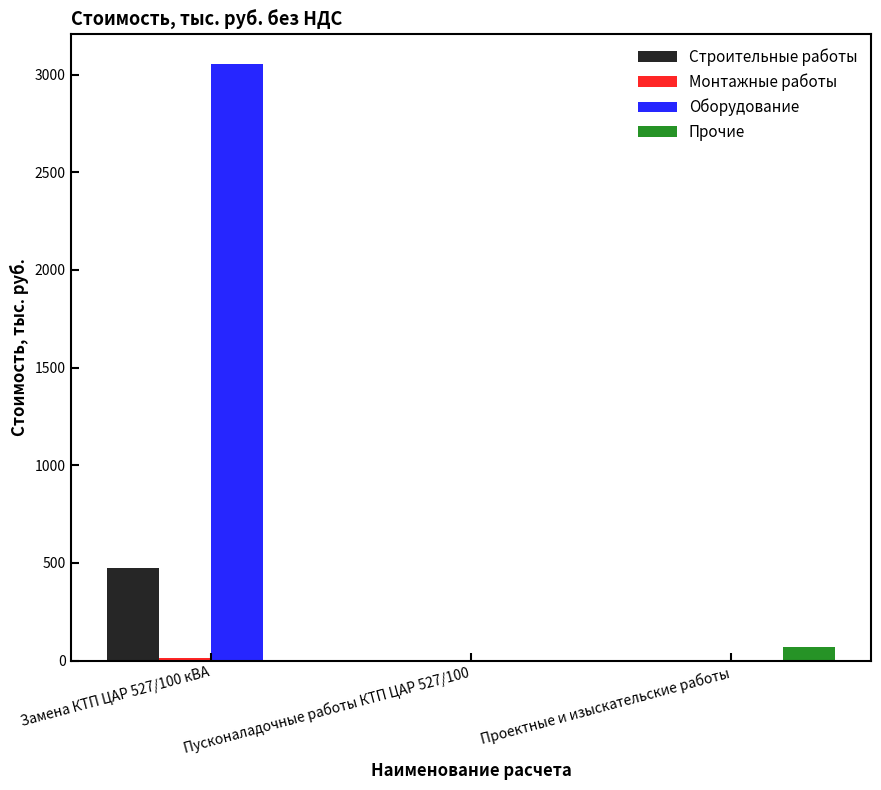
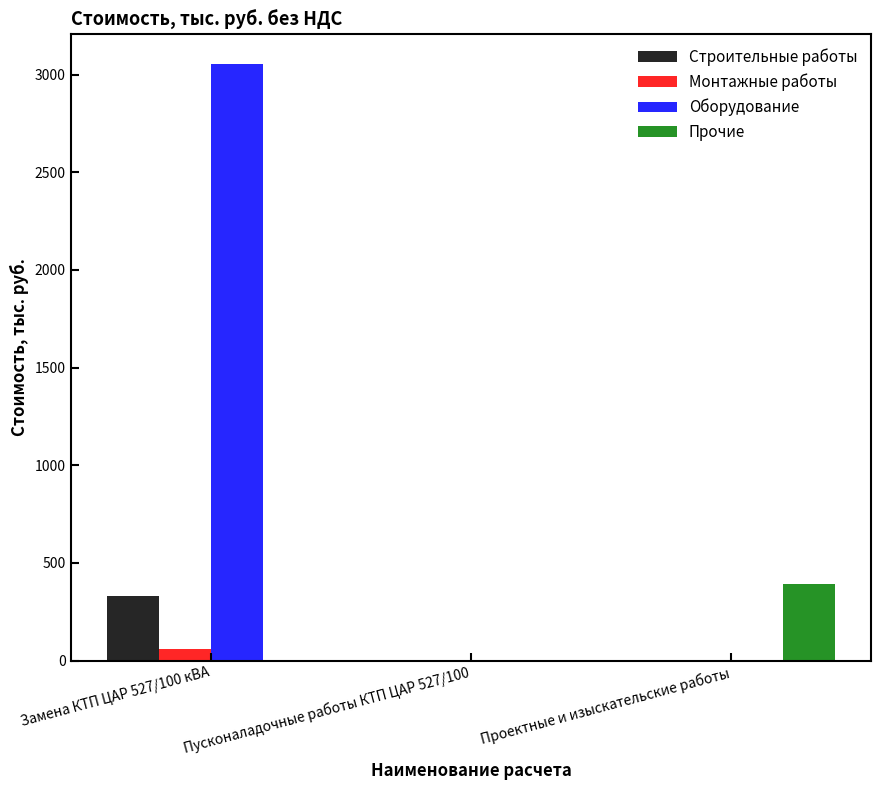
  {
    "Строительные работы": {
-     "Замена КТП ЦАР 527/100 кВА": 470,
+     "Замена КТП ЦАР 527/100 кВА": 330,
      "Пусконаладочные работы КТП ЦАР 527/100": 0,
      "Проектные и изыскательские работы": 0
    },
    "Монтажные работы": {
-     "Замена КТП ЦАР 527/100 кВА": 10,
+     "Замена КТП ЦАР 527/100 кВА": 60,
      "Пусконаладочные работы КТП ЦАР 527/100": 0,
      "Проектные и изыскательские работы": 0
    },
    "Оборудование": {
      "Замена КТП ЦАР 527/100 кВА": 3050,
      "Пусконаладочные работы КТП ЦАР 527/100": 0,
      "Проектные и изыскательские работы": 0
    },
    "Прочие": {
      "Замена КТП ЦАР 527/100 кВА": 0,
      "Пусконаладочные работы КТП ЦАР 527/100": 0,
-     "Проектные и изыскательские работы": 70
+     "Проектные и изыскательские работы": 390
    }
  }
